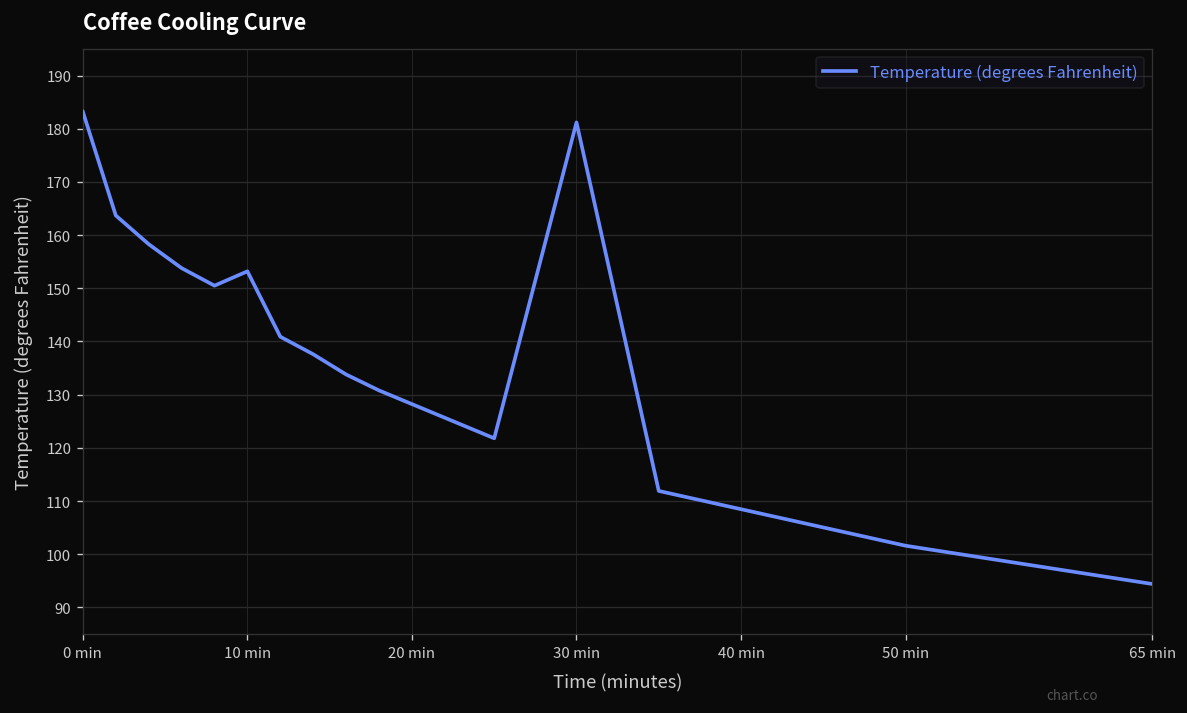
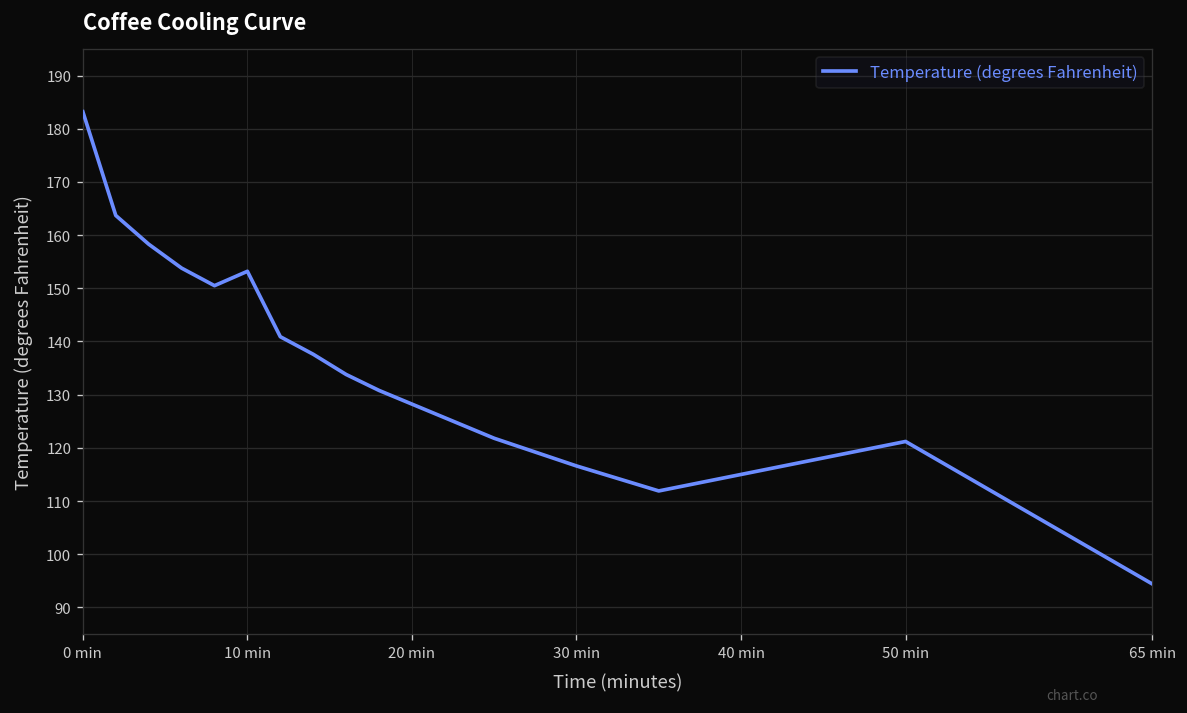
  {
    "0 min": 183,
    "10 min": 153,
-   "30 min": 181,
-   "50 min": 102,
+   "30 min": 117,
+   "50 min": 121,
    "65 min": 94
  }
